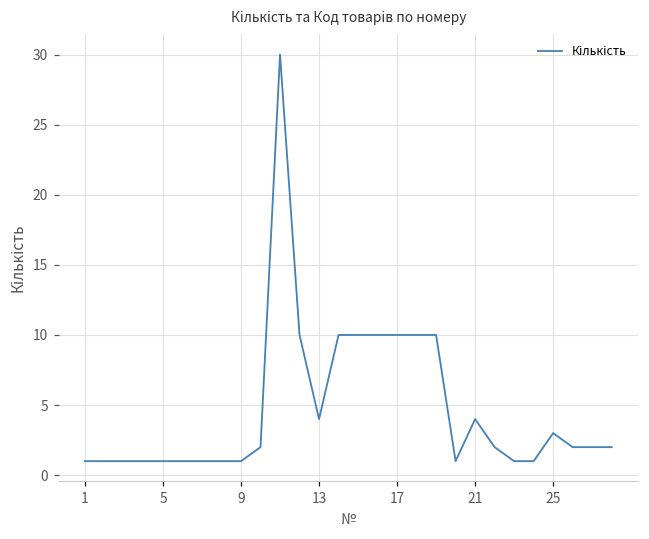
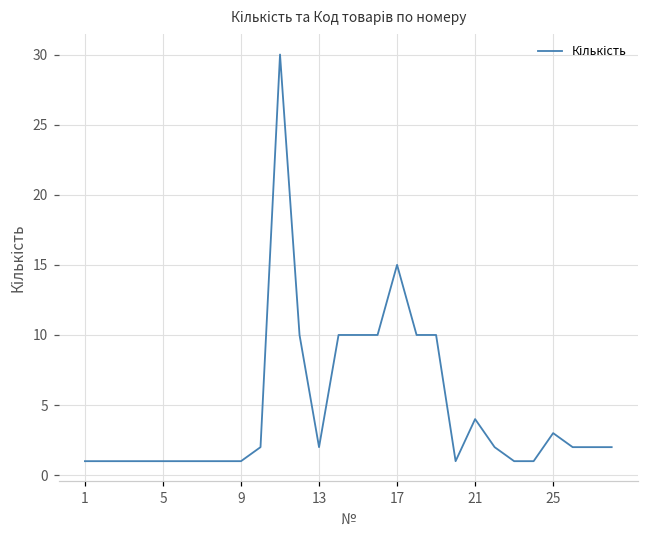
  {
    "1": 1,
    "5": 1,
    "9": 1,
-   "13": 4,
-   "17": 10,
+   "13": 2,
+   "17": 15,
    "21": 4,
    "25": 3
  }
